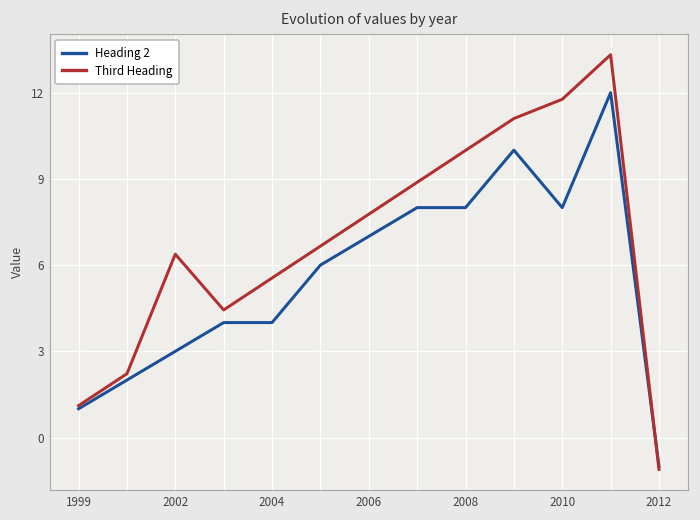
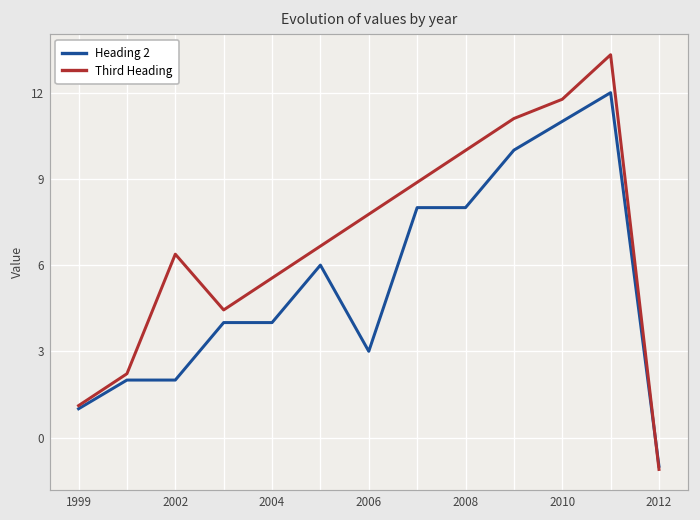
  {
    "Heading 2": {
      "1999": 1,
-     "2002": 3,
+     "2002": 2,
      "2004": 4,
-     "2006": 7,
+     "2006": 3,
      "2008": 8,
-     "2010": 8,
+     "2010": 11,
      "2012": -1
    },
    "Third Heading": {
      "1999": 1.1,
      "2002": 6.4,
      "2004": 5.6,
      "2006": 7.8,
      "2008": 10,
      "2010": 11.8,
      "2012": -1.1
    }
  }
